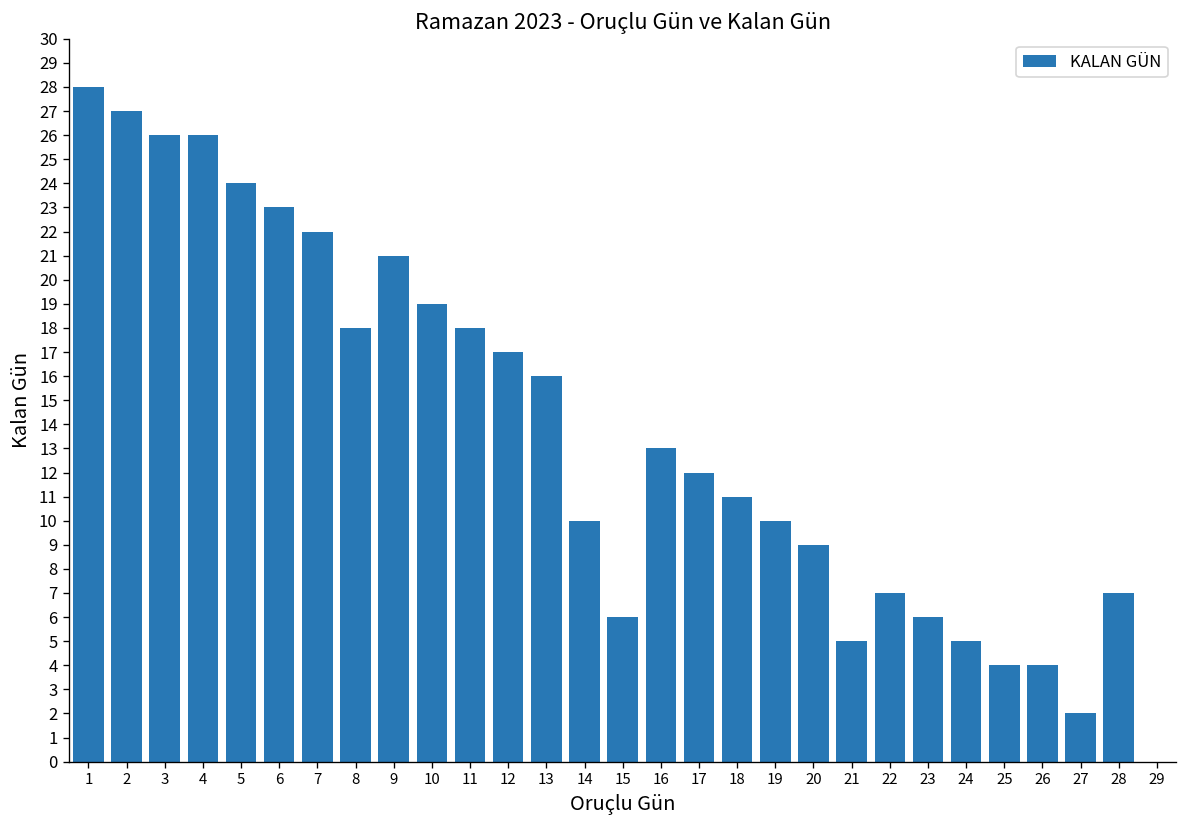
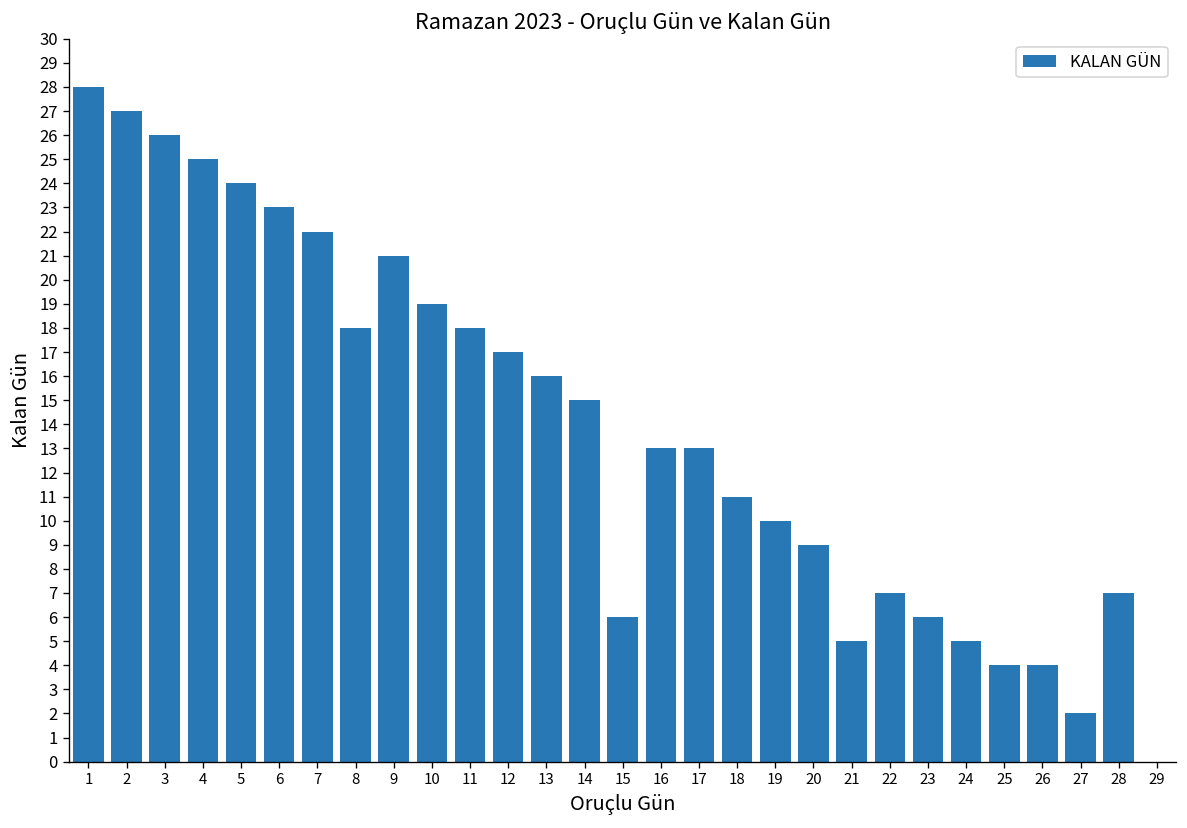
  {
    "1": 28,
    "2": 27,
    "3": 26,
-   "4": 26,
+   "4": 25,
    "5": 24,
    "6": 23,
    "7": 22,
    "8": 18,
    "9": 21,
    "10": 19,
    "11": 18,
    "12": 17,
    "13": 16,
-   "14": 10,
+   "14": 15,
    "15": 6,
    "16": 13,
-   "17": 12,
+   "17": 13,
    "18": 11,
    "19": 10,
    "20": 9,
    "21": 5,
    "22": 7,
    "23": 6,
    "24": 5,
    "25": 4,
    "26": 4,
    "27": 2,
    "28": 7,
    "29": 0
  }
